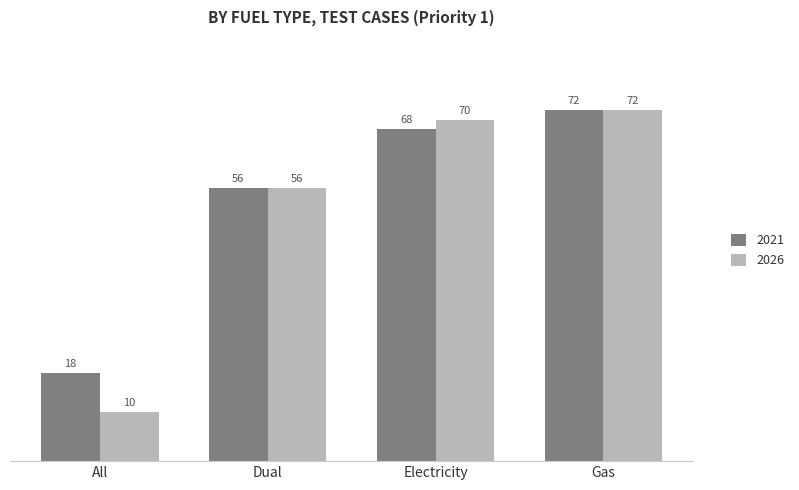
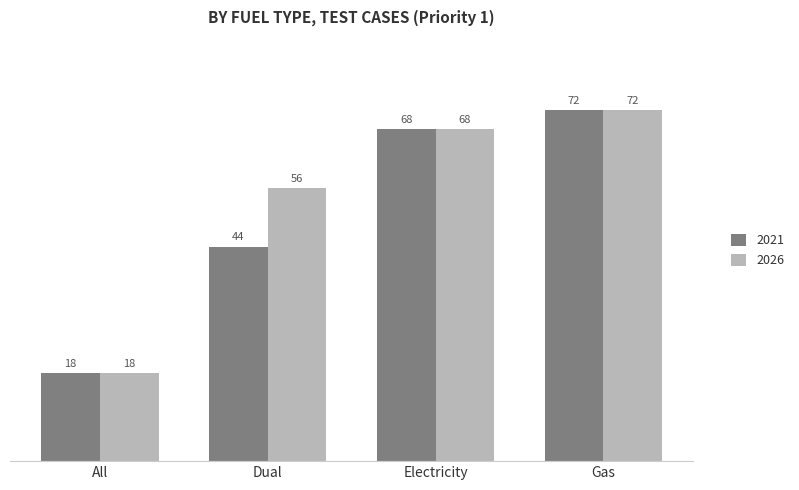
  {
    "2021": {
      "All": 18,
-     "Dual": 56,
+     "Dual": 44,
      "Electricity": 68,
      "Gas": 72
    },
    "2026": {
-     "All": 10,
+     "All": 18,
      "Dual": 56,
-     "Electricity": 70,
+     "Electricity": 68,
      "Gas": 72
    }
  }
